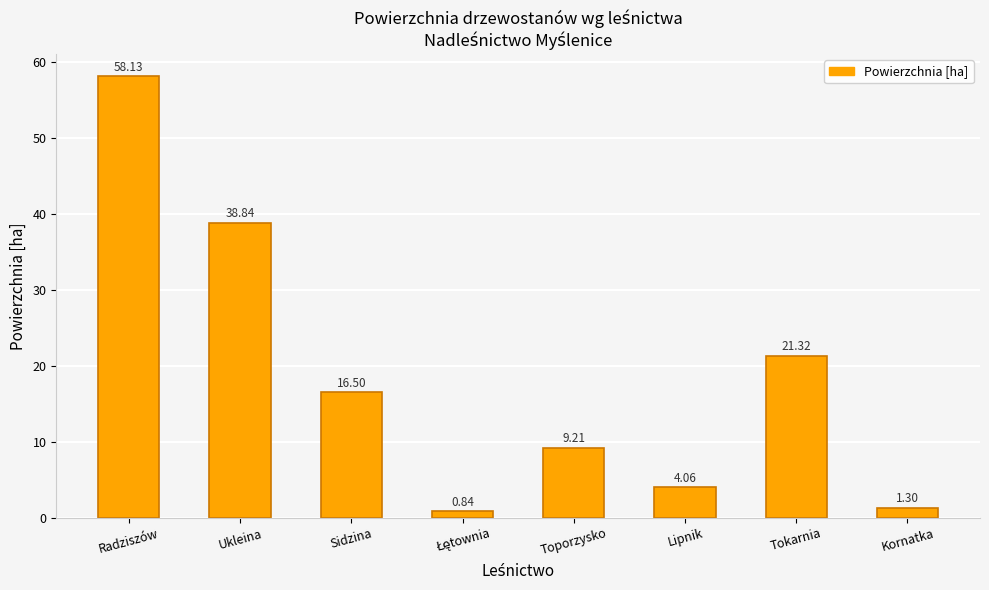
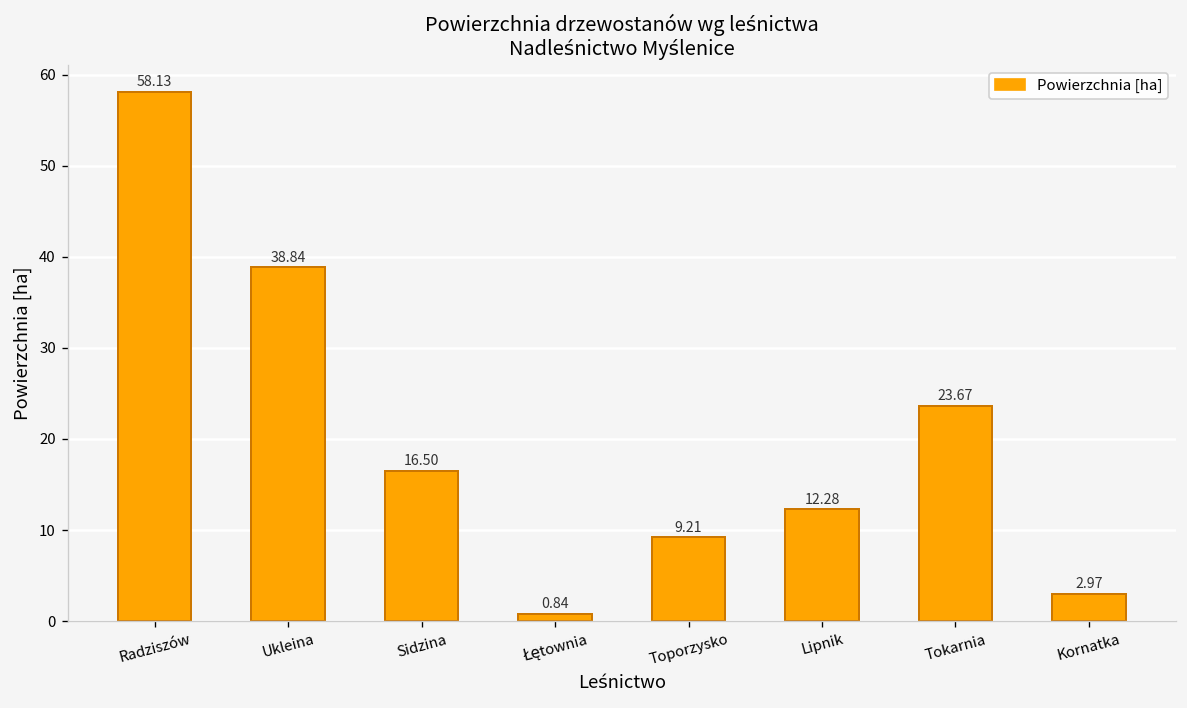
  {
    "Radziszów": 58.13,
    "Ukleina": 38.84,
    "Sidzina": 16.50,
    "Łętownia": 0.84,
    "Toporzysko": 9.21,
-   "Lipnik": 4.06,
-   "Tokarnia": 21.32,
-   "Kornatka": 1.30
+   "Lipnik": 12.28,
+   "Tokarnia": 23.67,
+   "Kornatka": 2.97
  }
